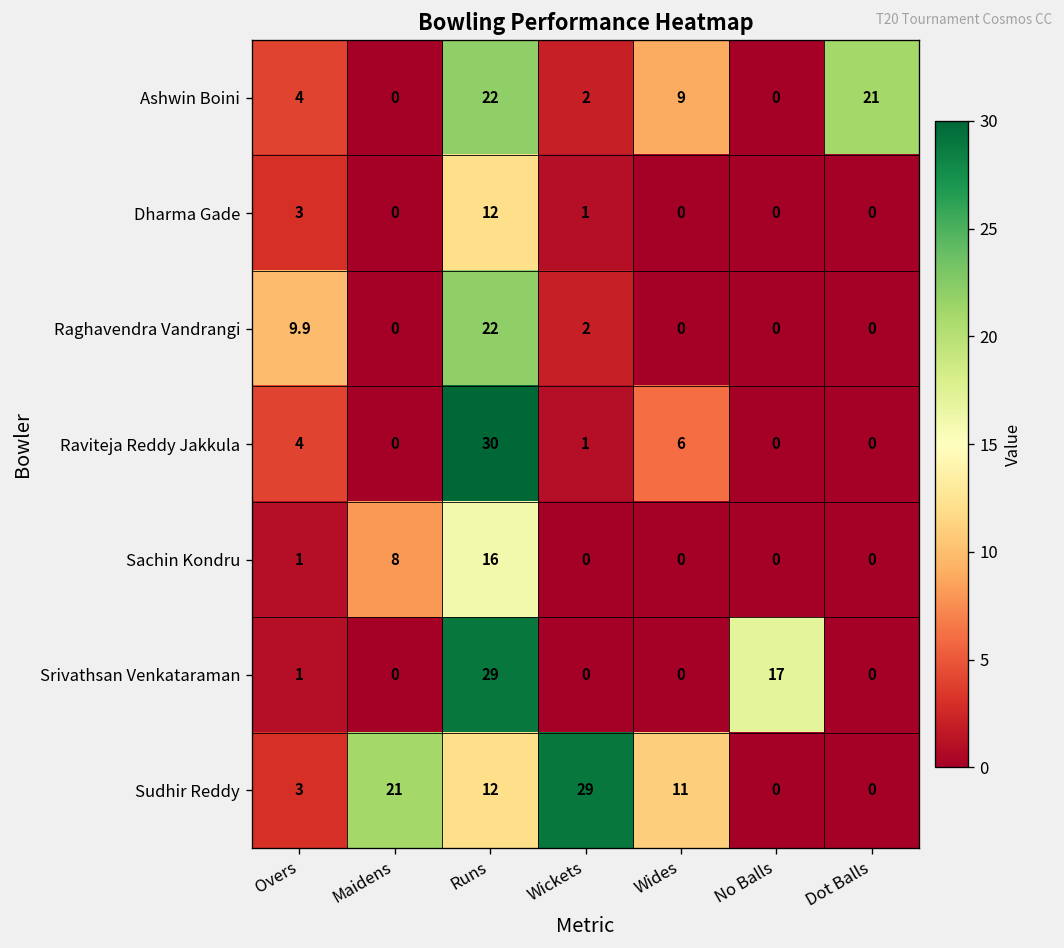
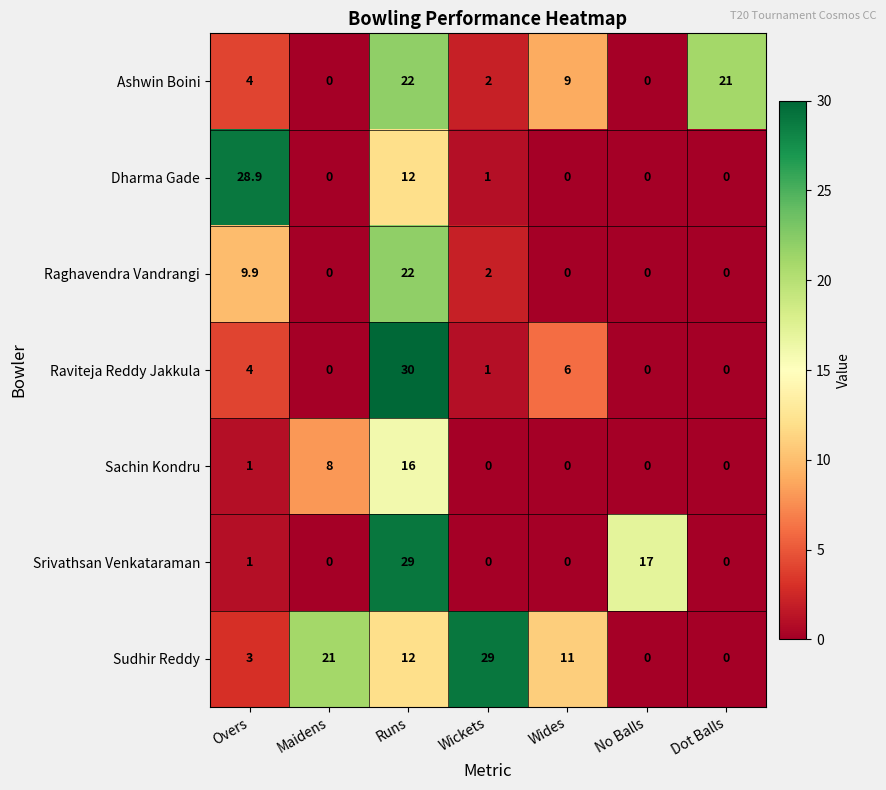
  {
    "Ashwin Boini": {
      "Overs": 4,
      "Maidens": 0,
      "Runs": 22,
      "Wickets": 2,
      "Wides": 9,
      "No Balls": 0,
      "Dot Balls": 21
    },
    "Dharma Gade": {
-     "Overs": 3,
+     "Overs": 28.9,
      "Maidens": 0,
      "Runs": 12,
      "Wickets": 1,
      "Wides": 0,
      "No Balls": 0,
      "Dot Balls": 0
    },
    "Raghavendra Vandrangi": {
      "Overs": 9.9,
      "Maidens": 0,
      "Runs": 22,
      "Wickets": 2,
      "Wides": 0,
      "No Balls": 0,
      "Dot Balls": 0
    },
    "Raviteja Reddy Jakkula": {
      "Overs": 4,
      "Maidens": 0,
      "Runs": 30,
      "Wickets": 1,
      "Wides": 6,
      "No Balls": 0,
      "Dot Balls": 0
    },
    "Sachin Kondru": {
      "Overs": 1,
      "Maidens": 8,
      "Runs": 16,
      "Wickets": 0,
      "Wides": 0,
      "No Balls": 0,
      "Dot Balls": 0
    },
    "Srivathsan Venkataraman": {
      "Overs": 1,
      "Maidens": 0,
      "Runs": 29,
      "Wickets": 0,
      "Wides": 0,
      "No Balls": 17,
      "Dot Balls": 0
    },
    "Sudhir Reddy": {
      "Overs": 3,
      "Maidens": 21,
      "Runs": 12,
      "Wickets": 29,
      "Wides": 11,
      "No Balls": 0,
      "Dot Balls": 0
    }
  }
